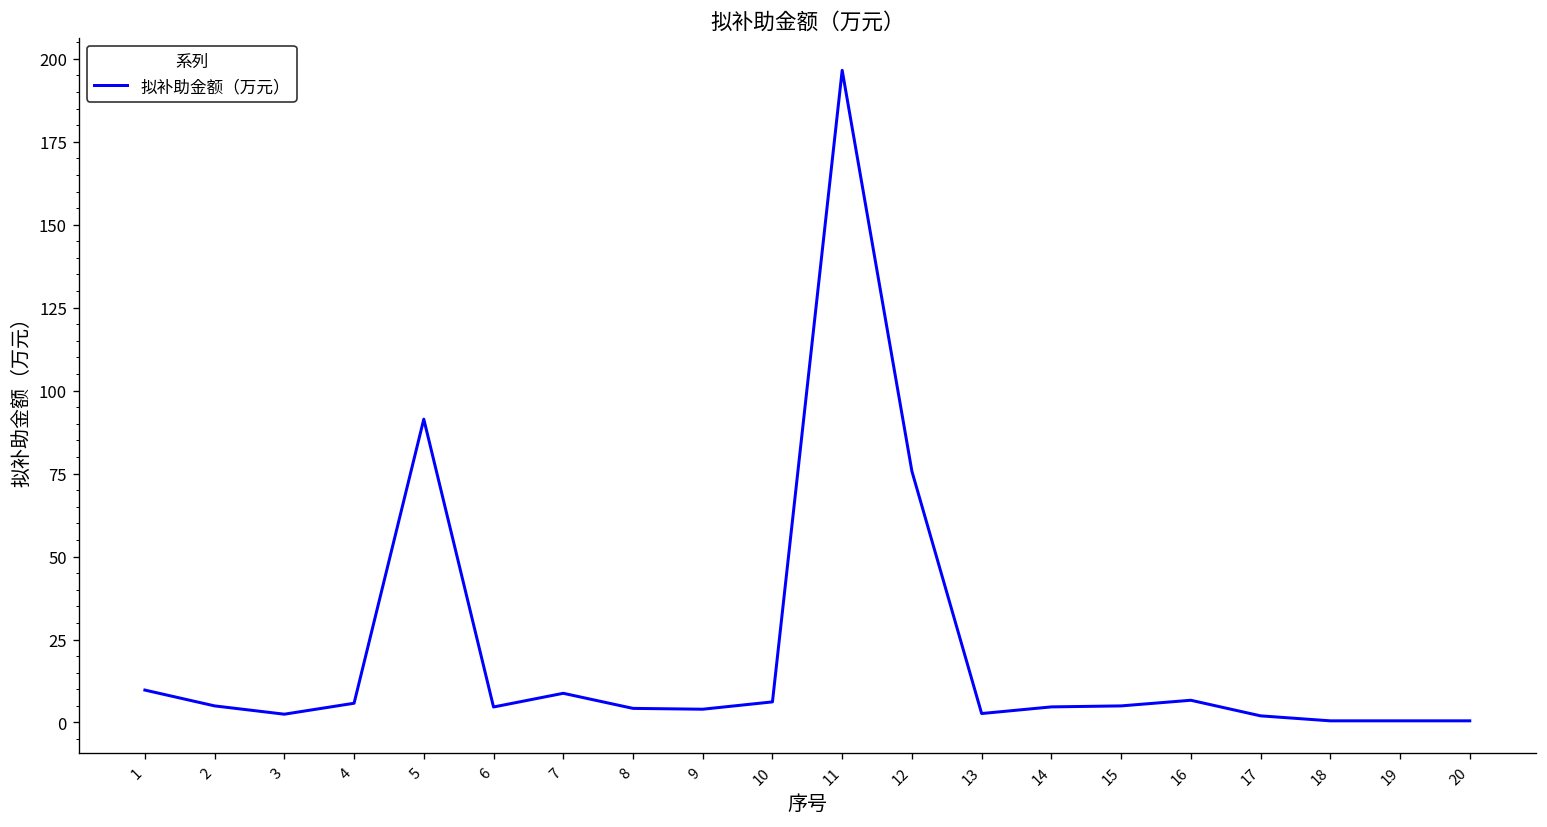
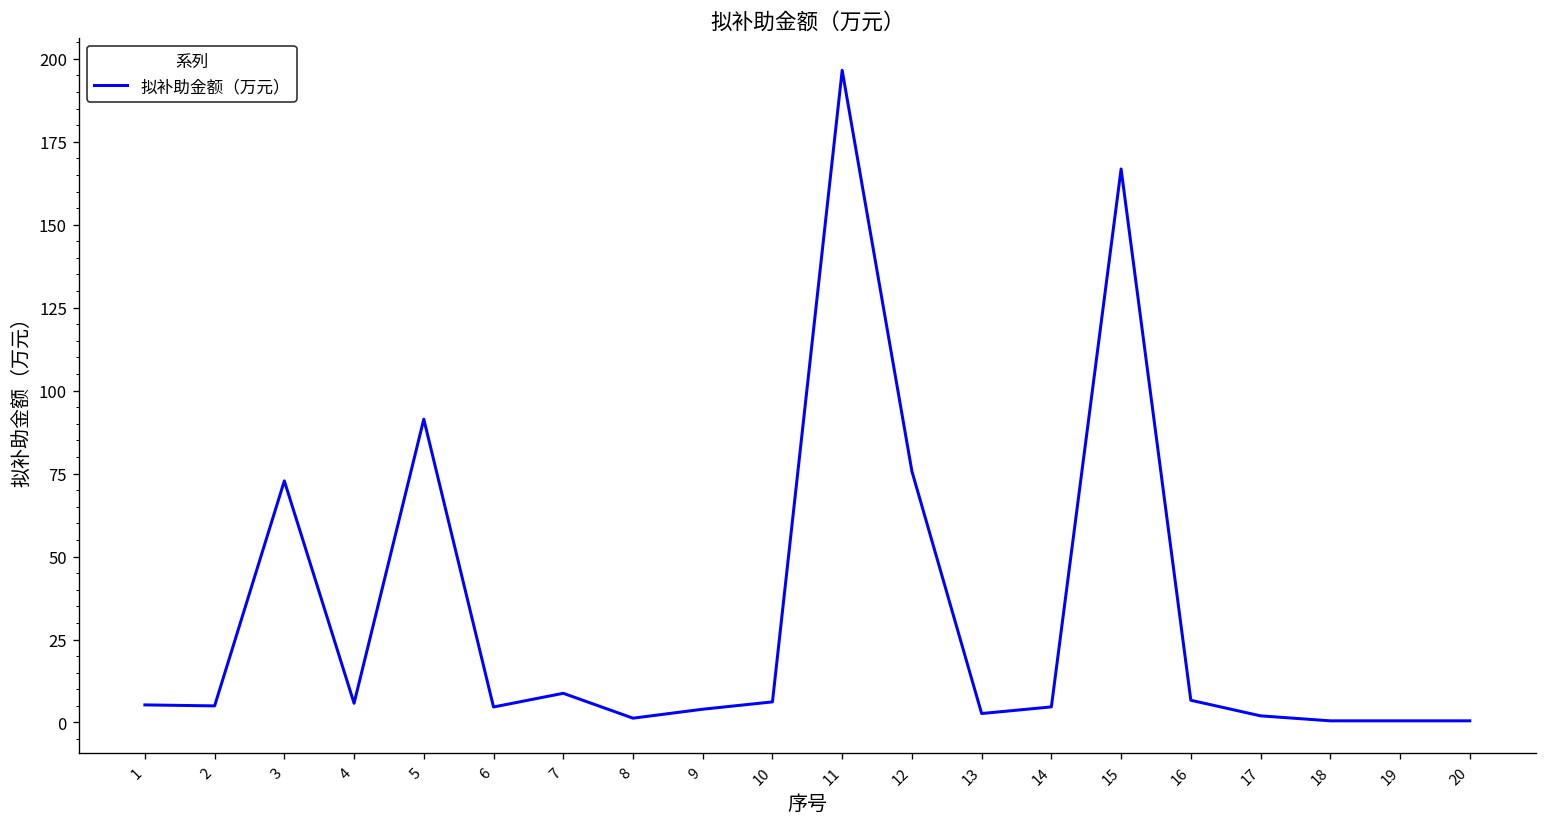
  {
-   "1": 10,
+   "1": 5,
    "2": 5,
-   "3": 3,
+   "3": 73,
    "4": 6,
    "5": 91,
    "6": 5,
    "7": 9,
-   "8": 4,
+   "8": 1,
    "9": 4,
    "10": 6,
    "11": 197,
    "12": 76,
    "13": 3,
    "14": 5,
-   "15": 5,
+   "15": 167,
    "16": 7,
    "17": 2,
    "18": 1,
    "19": 1,
    "20": 1
  }
